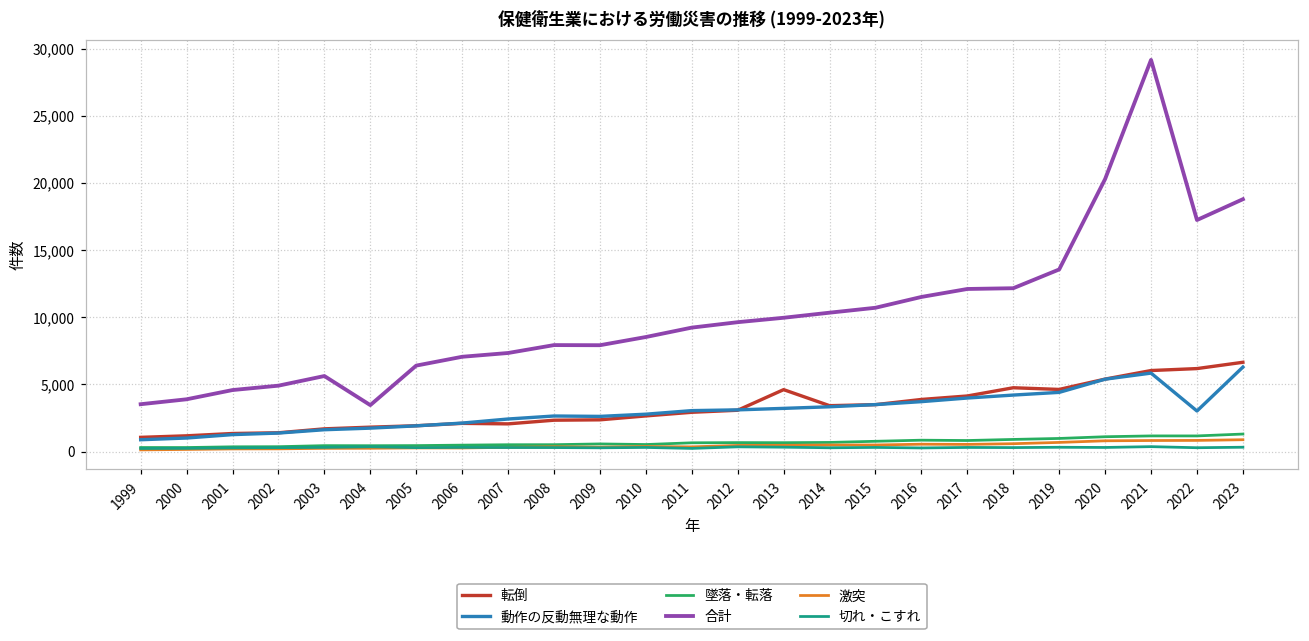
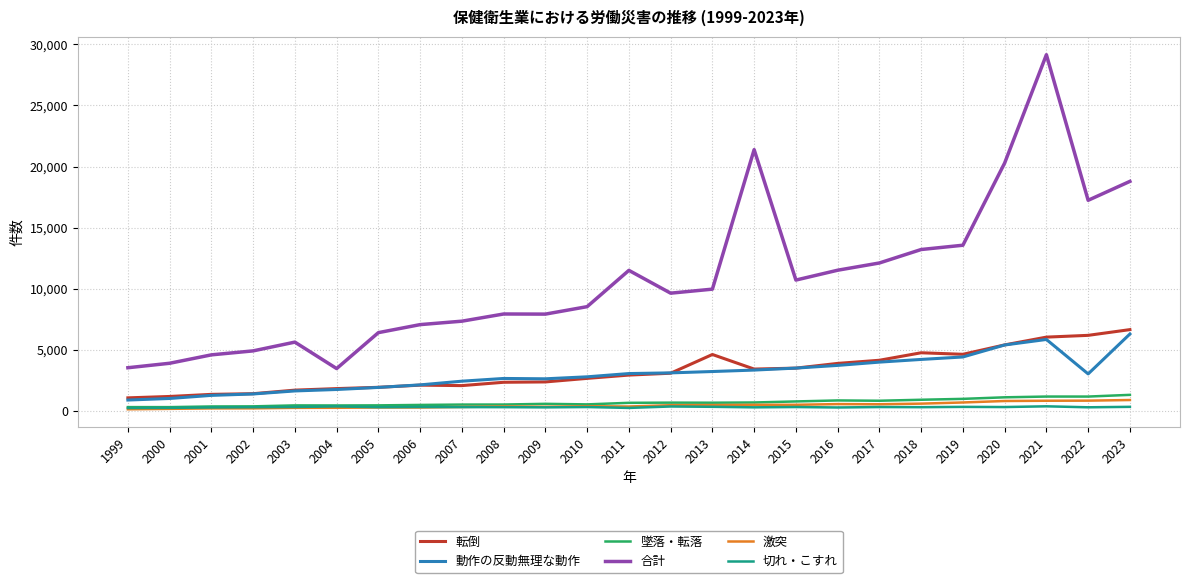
  {
    "転倒": {
      "2007": "2,100",
      "2008": "2,300",
      "2009": "2,400",
      "2013": "4,600",
      "2018": "4,800",
      "2019": "4,600",
      "2022": "6,200",
      "2023": "6,700"
    },
    "動作の反動無理な動作": {
      "2007": "2,400",
      "2008": "2,700",
      "2009": "2,600",
      "2013": "3,200",
      "2018": "4,200",
      "2019": "4,400",
      "2022": "3,000",
      "2023": "6,300"
    },
    "合計": {
      "1999": "3,500",
      "2000": "3,900",
      "2001": "4,600",
      "2002": "4,900",
      "2003": "5,600",
      "2004": "3,500",
      "2005": "6,400",
      "2006": "7,100",
      "2007": "7,300",
      "2008": "7,900",
      "2009": "7,900",
      "2010": "8,500",
-     "2011": "9,200",
+     "2011": "11,500",
      "2012": "9,600",
      "2013": "10,000",
-     "2014": "10,300",
+     "2014": "21,400",
      "2015": "10,700",
      "2016": "11,500",
      "2017": "12,100",
-     "2018": "12,200",
+     "2018": "13,200",
      "2019": "13,600",
      "2020": "20,300",
      "2021": "29,200",
      "2022": "17,200",
      "2023": "18,800"
    },
    "激突": {
      "2016": "600",
      "2017": "500",
      "2018": "600",
      "2019": "700",
      "2020": "800",
      "2021": "800",
      "2022": "800",
      "2023": "900"
    }
  }
